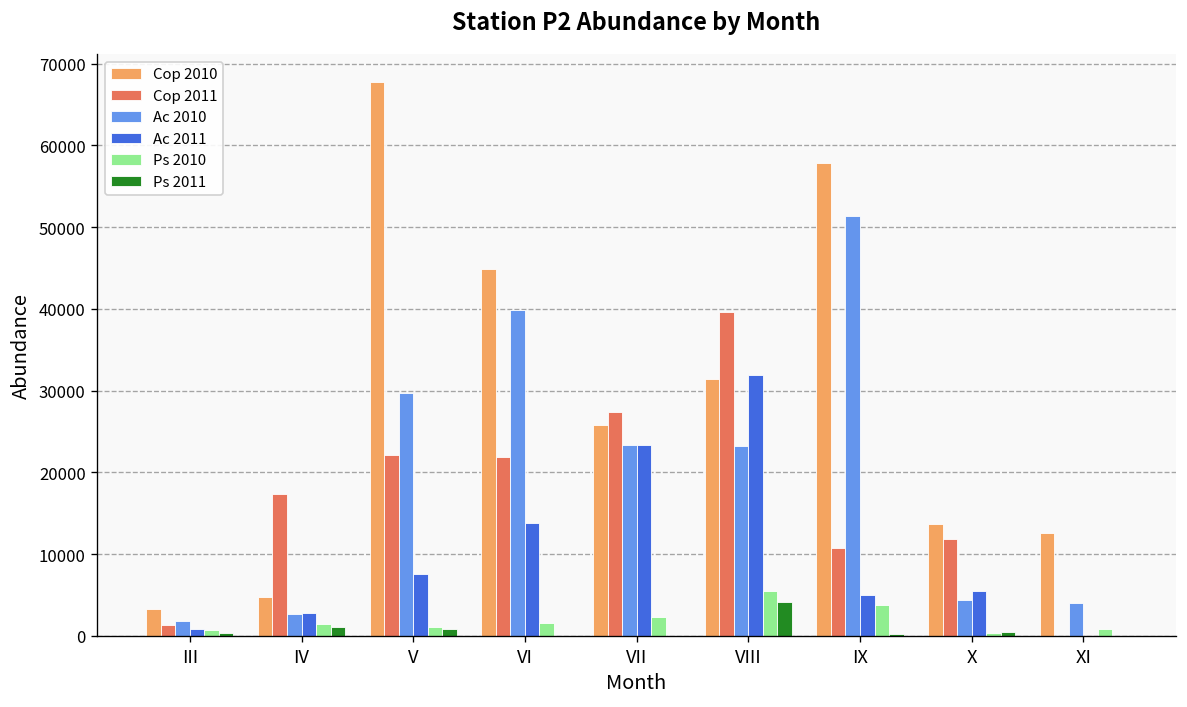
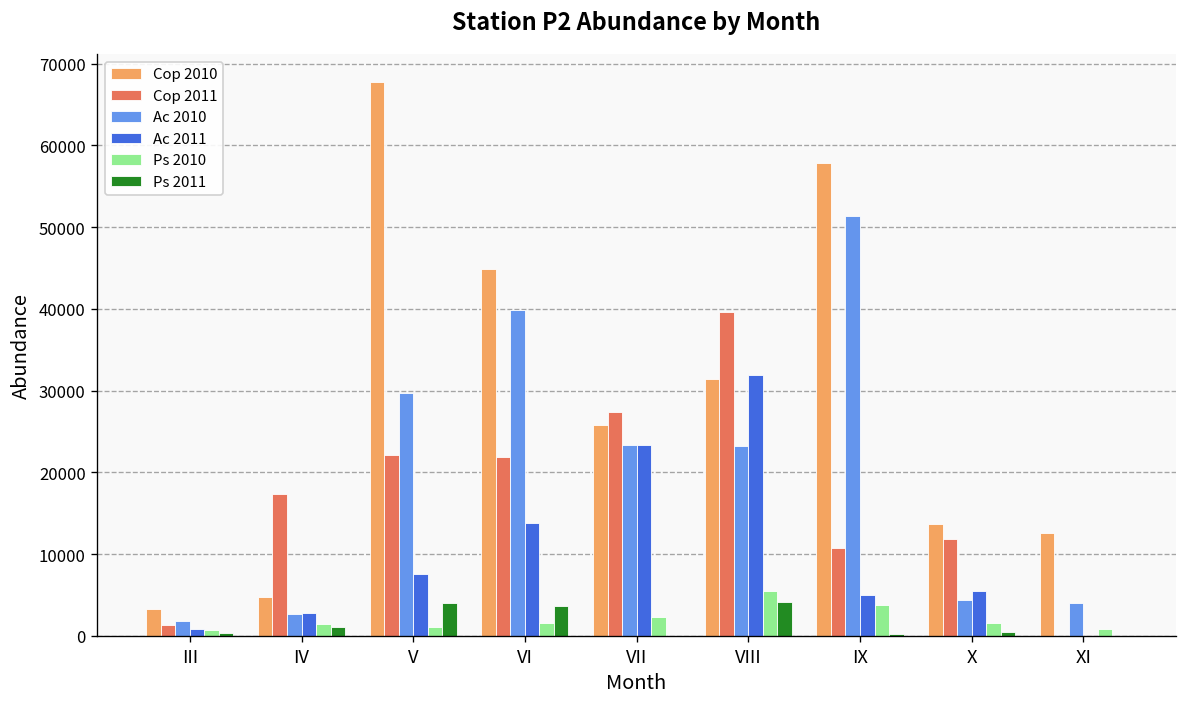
  {
    "Ps 2010": {
      "III": 1000,
      "IV": 1000,
      "V": 1000,
      "VI": 2000,
      "VII": 2000,
      "VIII": 5000,
      "IX": 4000,
-     "X": 0,
+     "X": 2000,
      "XI": 1000
    },
    "Ps 2011": {
      "IV": 1000,
-     "V": 1000,
-     "VI": 0,
+     "V": 4000,
+     "VI": 4000,
      "VII": 0,
      "VIII": 4000,
      "X": 0,
      "XI": 0
    }
  }
